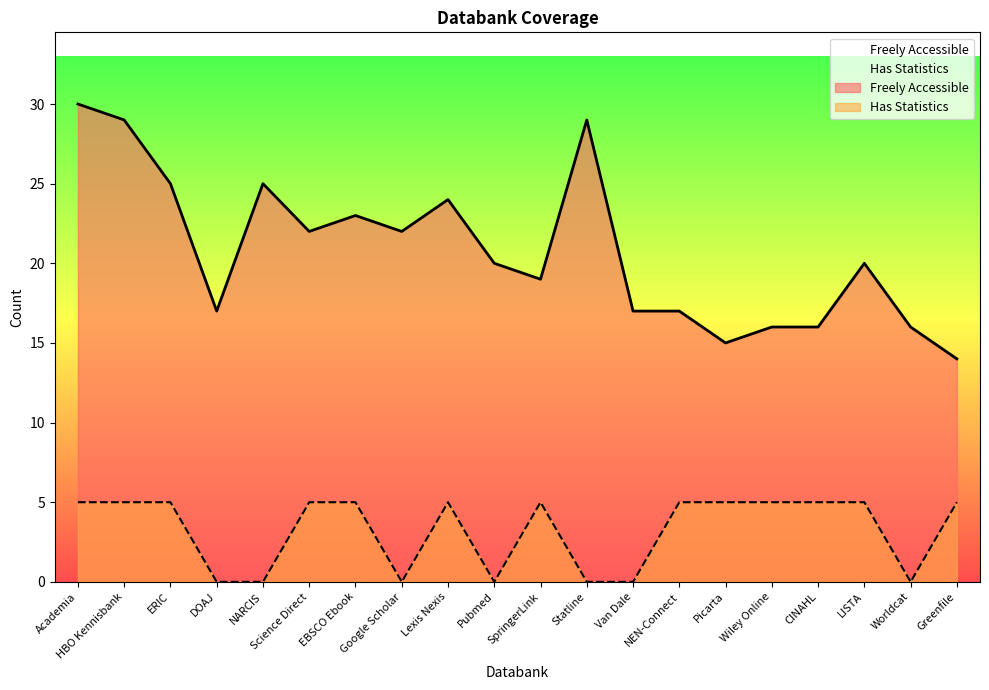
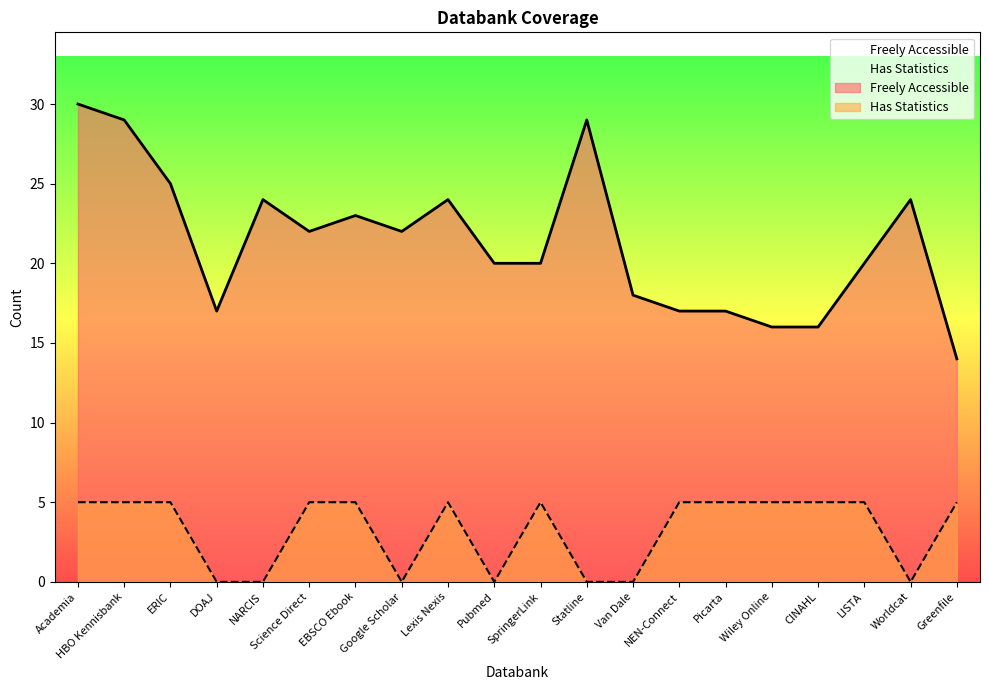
  {
    "Freely Accessible": {
      "Academia": 30,
      "HBO Kennisbank": 29,
      "ERIC": 25,
      "DOAJ": 17,
-     "NARCIS": 25,
+     "NARCIS": 24,
      "Science Direct": 22,
      "EBSCO Ebook": 23,
      "Google Scholar": 22,
      "Lexis Nexis": 24,
      "Pubmed": 20,
-     "SpringerLink": 19,
+     "SpringerLink": 20,
      "Statline": 29,
-     "Van Dale": 17,
+     "Van Dale": 18,
      "NEN-Connect": 17,
-     "Picarta": 15,
+     "Picarta": 17,
      "Wiley Online": 16,
      "CINAHL": 16,
      "LISTA": 20,
-     "Worldcat": 16,
+     "Worldcat": 24,
      "Greenfile": 14
    },
    "Has Statistics": {
      "Academia": 5,
      "HBO Kennisbank": 5,
      "ERIC": 5,
      "DOAJ": 0,
      "NARCIS": 0,
      "Science Direct": 5,
      "EBSCO Ebook": 5,
      "Google Scholar": 0,
      "Lexis Nexis": 5,
      "Pubmed": 0,
      "SpringerLink": 5,
      "Statline": 0,
      "Van Dale": 0,
      "NEN-Connect": 5,
      "Picarta": 5,
      "Wiley Online": 5,
      "CINAHL": 5,
      "LISTA": 5,
      "Worldcat": 0,
      "Greenfile": 5
    }
  }
